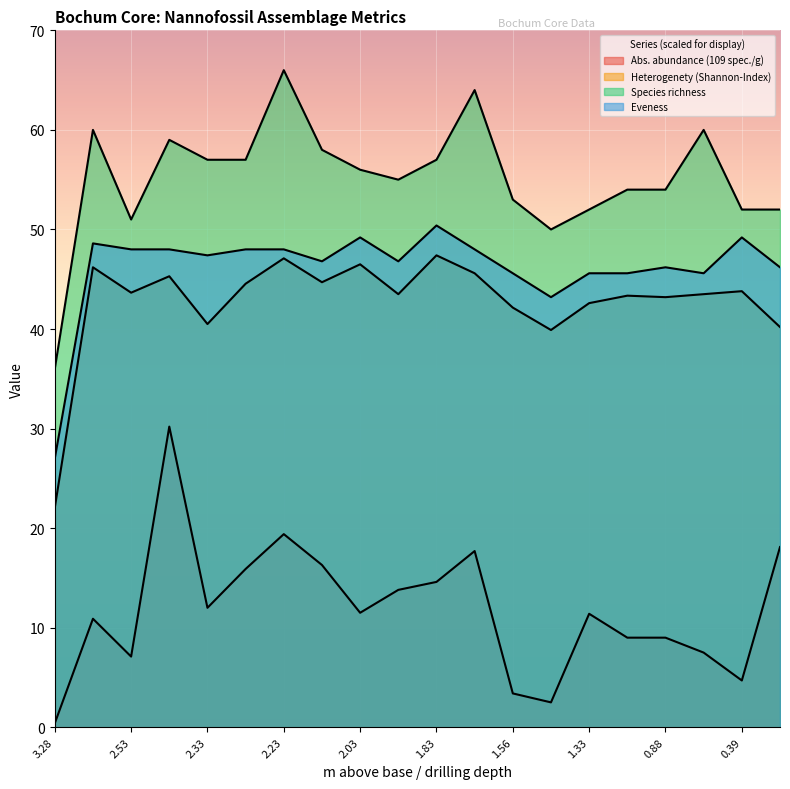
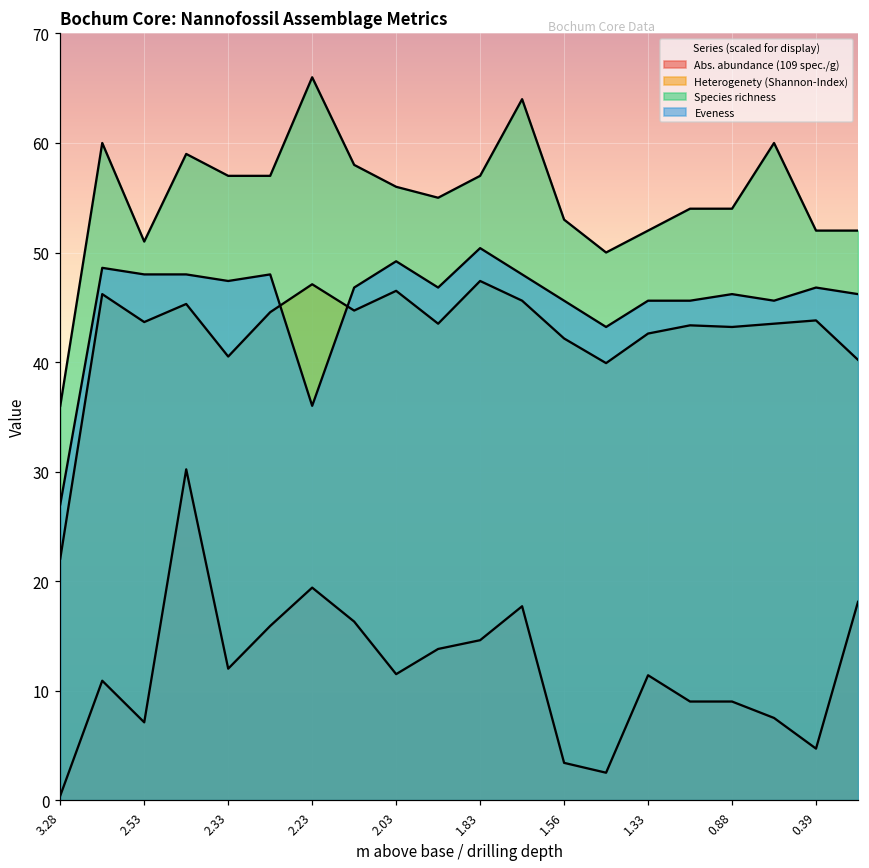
  {
    "Abs. abundance (109 spec./g)": {
      "3.28": 0,
      "2.53": 7,
      "2.33": 12,
      "2.23": 19,
      "2.03": 12,
      "1.83": 15,
      "1.56": 3,
      "1.33": 11,
      "0.88": 9,
      "0.39": 5
    },
    "Heterogenety (Shannon-Index)": {
      "3.28": 22,
      "2.53": 44,
      "2.33": 41,
      "2.23": 47,
      "2.03": 47,
      "1.83": 47,
      "1.56": 42,
      "1.33": 43,
      "0.88": 43,
      "0.39": 44
    },
    "Species richness": {
      "3.28": 36,
      "2.53": 51,
      "2.33": 57,
      "2.23": 66,
      "2.03": 56,
      "1.83": 57,
      "1.56": 53,
      "1.33": 52,
      "0.88": 54,
      "0.39": 52
    },
    "Eveness": {
      "3.28": 27,
      "2.53": 48,
      "2.33": 47,
-     "2.23": 48,
+     "2.23": 36,
      "2.03": 49,
      "1.83": 50,
      "1.56": 46,
      "1.33": 46,
      "0.88": 46,
-     "0.39": 49
+     "0.39": 47
    }
  }
